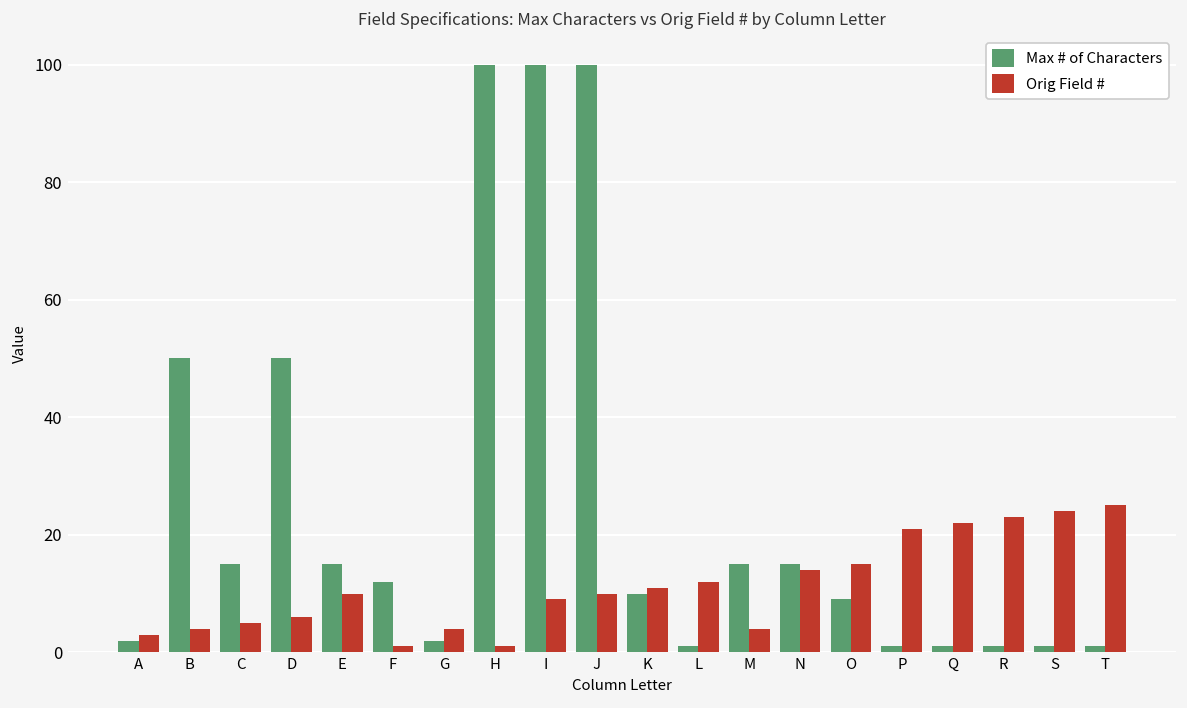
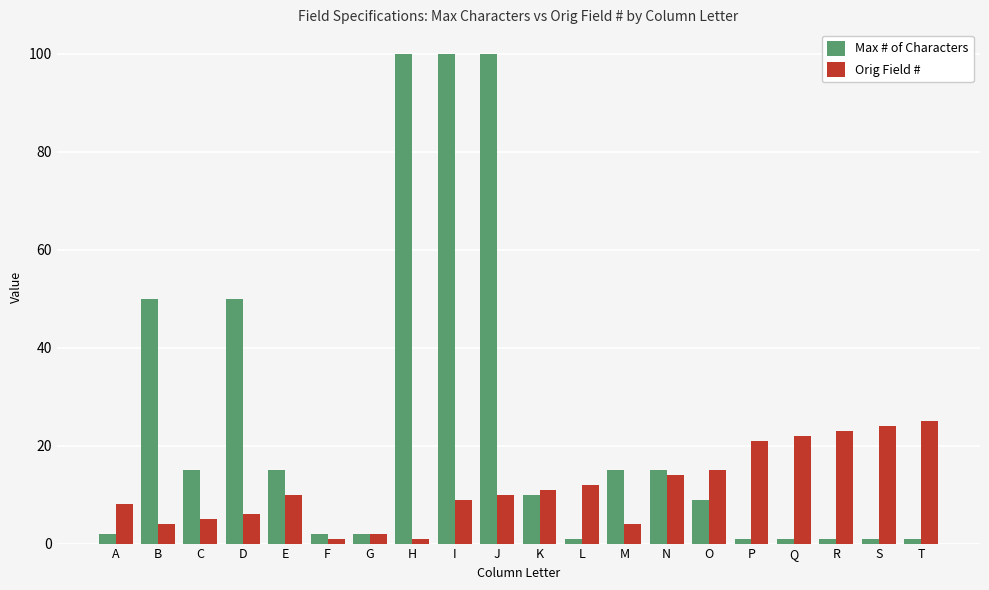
  {
    "Max # of Characters": {
      "A": 2,
      "B": 50,
      "C": 15,
      "D": 50,
      "E": 15,
-     "F": 12,
+     "F": 2,
      "G": 2,
      "H": 100,
      "I": 100,
      "J": 100,
      "K": 10,
      "L": 1,
      "M": 15,
      "N": 15,
      "O": 9,
      "P": 1,
      "Q": 1,
      "R": 1,
      "S": 1,
      "T": 1
    },
    "Orig Field #": {
-     "A": 3,
+     "A": 8,
      "B": 4,
      "C": 5,
      "D": 6,
      "E": 10,
      "F": 1,
-     "G": 4,
+     "G": 2,
      "H": 1,
      "I": 9,
      "J": 10,
      "K": 11,
      "L": 12,
      "M": 4,
      "N": 14,
      "O": 15,
      "P": 21,
      "Q": 22,
      "R": 23,
      "S": 24,
      "T": 25
    }
  }
